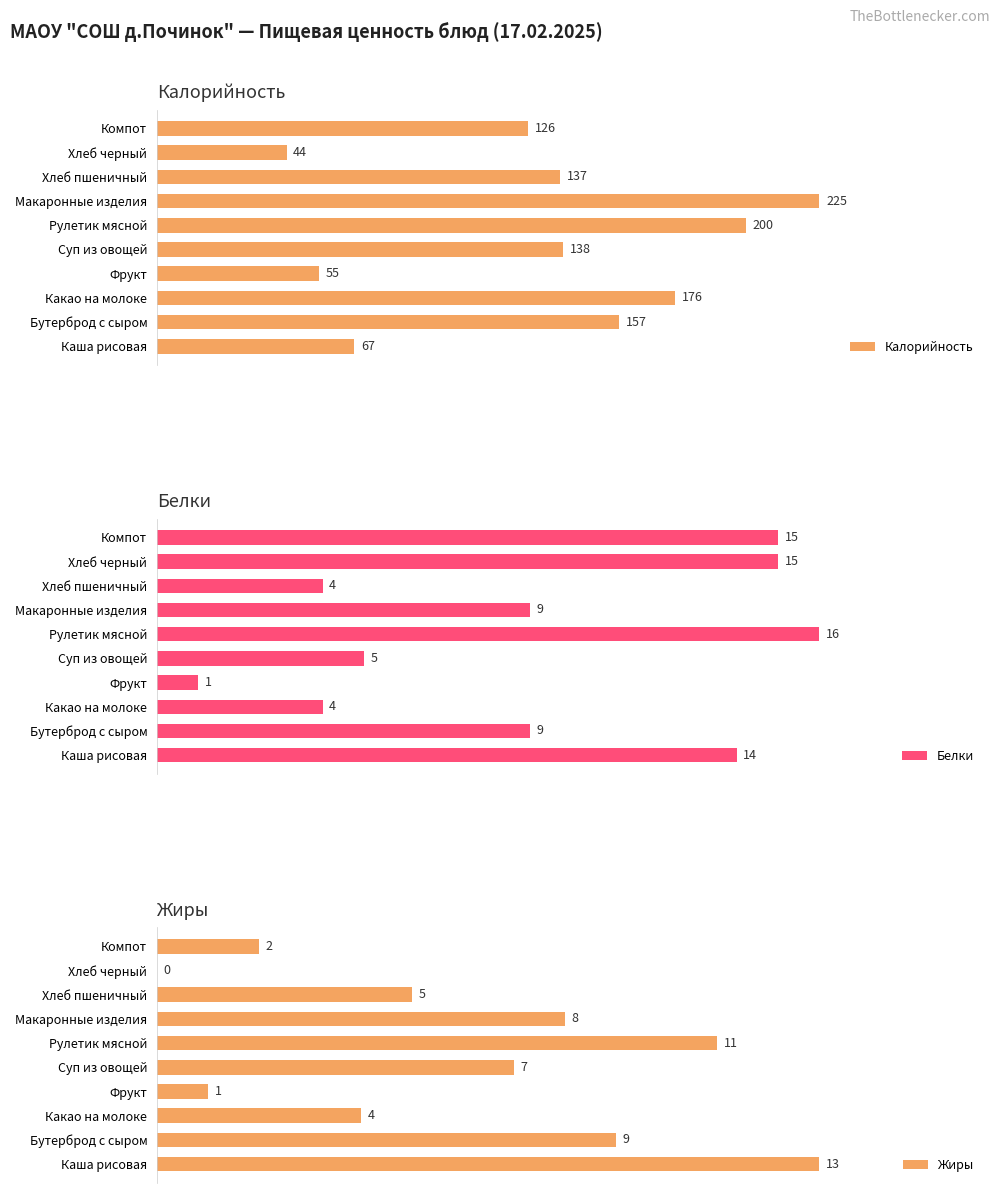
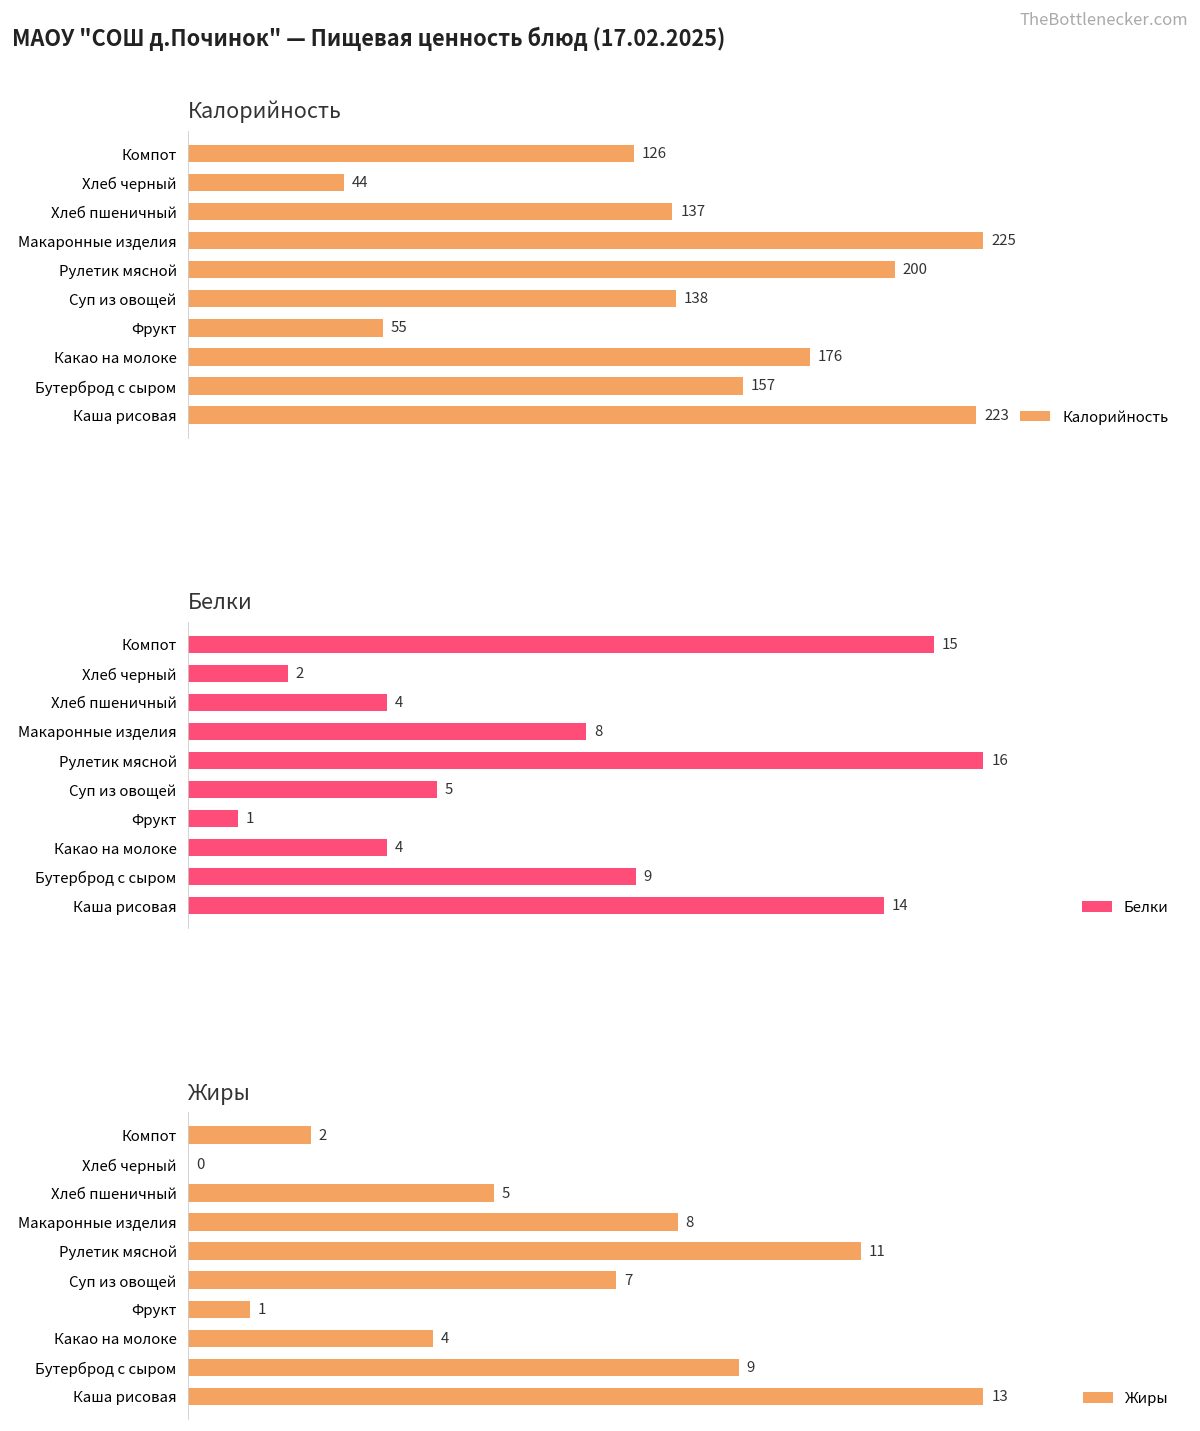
  {
    "Калорийность": {
      "Компот": 126,
      "Хлеб черный": 44,
      "Хлеб пшеничный": 137,
      "Макаронные изделия": 225,
      "Рулетик мясной": 200,
      "Суп из овощей": 138,
      "Фрукт": 55,
      "Какао на молоке": 176,
      "Бутерброд с сыром": 157,
-     "Каша рисовая": 67
+     "Каша рисовая": 223
    },
    "Белки": {
      "Компот": 15,
-     "Хлеб черный": 15,
+     "Хлеб черный": 2,
      "Хлеб пшеничный": 4,
-     "Макаронные изделия": 9,
+     "Макаронные изделия": 8,
      "Рулетик мясной": 16,
      "Суп из овощей": 5,
      "Фрукт": 1,
      "Какао на молоке": 4,
      "Бутерброд с сыром": 9,
      "Каша рисовая": 14
    },
    "Жиры": {
      "Компот": 2,
      "Хлеб черный": 0,
      "Хлеб пшеничный": 5,
      "Макаронные изделия": 8,
      "Рулетик мясной": 11,
      "Суп из овощей": 7,
      "Фрукт": 1,
      "Какао на молоке": 4,
      "Бутерброд с сыром": 9,
      "Каша рисовая": 13
    }
  }
